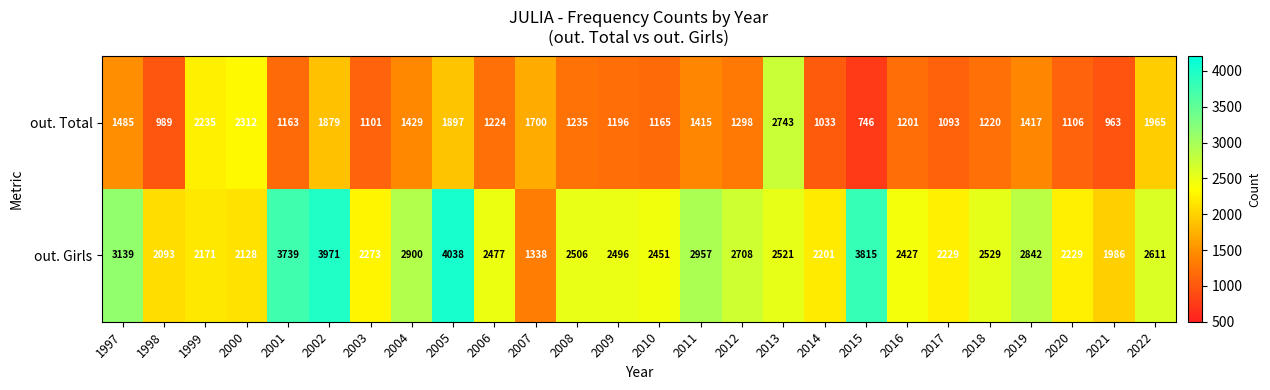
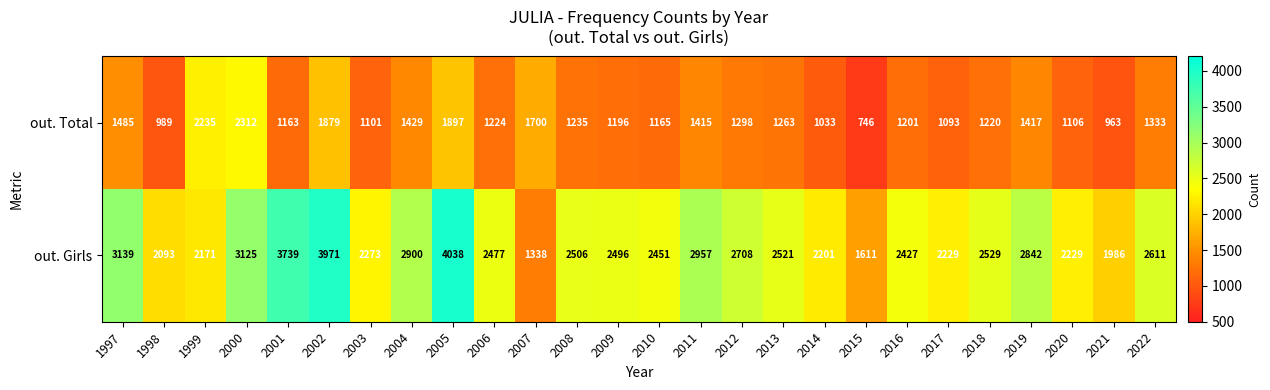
  {
    "out. Total": {
      "1997": 1485,
      "1998": 989,
      "1999": 2235,
      "2000": 2312,
      "2001": 1163,
      "2002": 1879,
      "2003": 1101,
      "2004": 1429,
      "2005": 1897,
      "2006": 1224,
      "2007": 1700,
      "2008": 1235,
      "2009": 1196,
      "2010": 1165,
      "2011": 1415,
      "2012": 1298,
-     "2013": 2743,
+     "2013": 1263,
      "2014": 1033,
      "2015": 746,
      "2016": 1201,
      "2017": 1093,
      "2018": 1220,
      "2019": 1417,
      "2020": 1106,
      "2021": 963,
-     "2022": 1965
+     "2022": 1333
    },
    "out. Girls": {
      "1997": 3139,
      "1998": 2093,
      "1999": 2171,
-     "2000": 2128,
+     "2000": 3125,
      "2001": 3739,
      "2002": 3971,
      "2003": 2273,
      "2004": 2900,
      "2005": 4038,
      "2006": 2477,
      "2007": 1338,
      "2008": 2506,
      "2009": 2496,
      "2010": 2451,
      "2011": 2957,
      "2012": 2708,
      "2013": 2521,
      "2014": 2201,
-     "2015": 3815,
+     "2015": 1611,
      "2016": 2427,
      "2017": 2229,
      "2018": 2529,
      "2019": 2842,
      "2020": 2229,
      "2021": 1986,
      "2022": 2611
    }
  }
